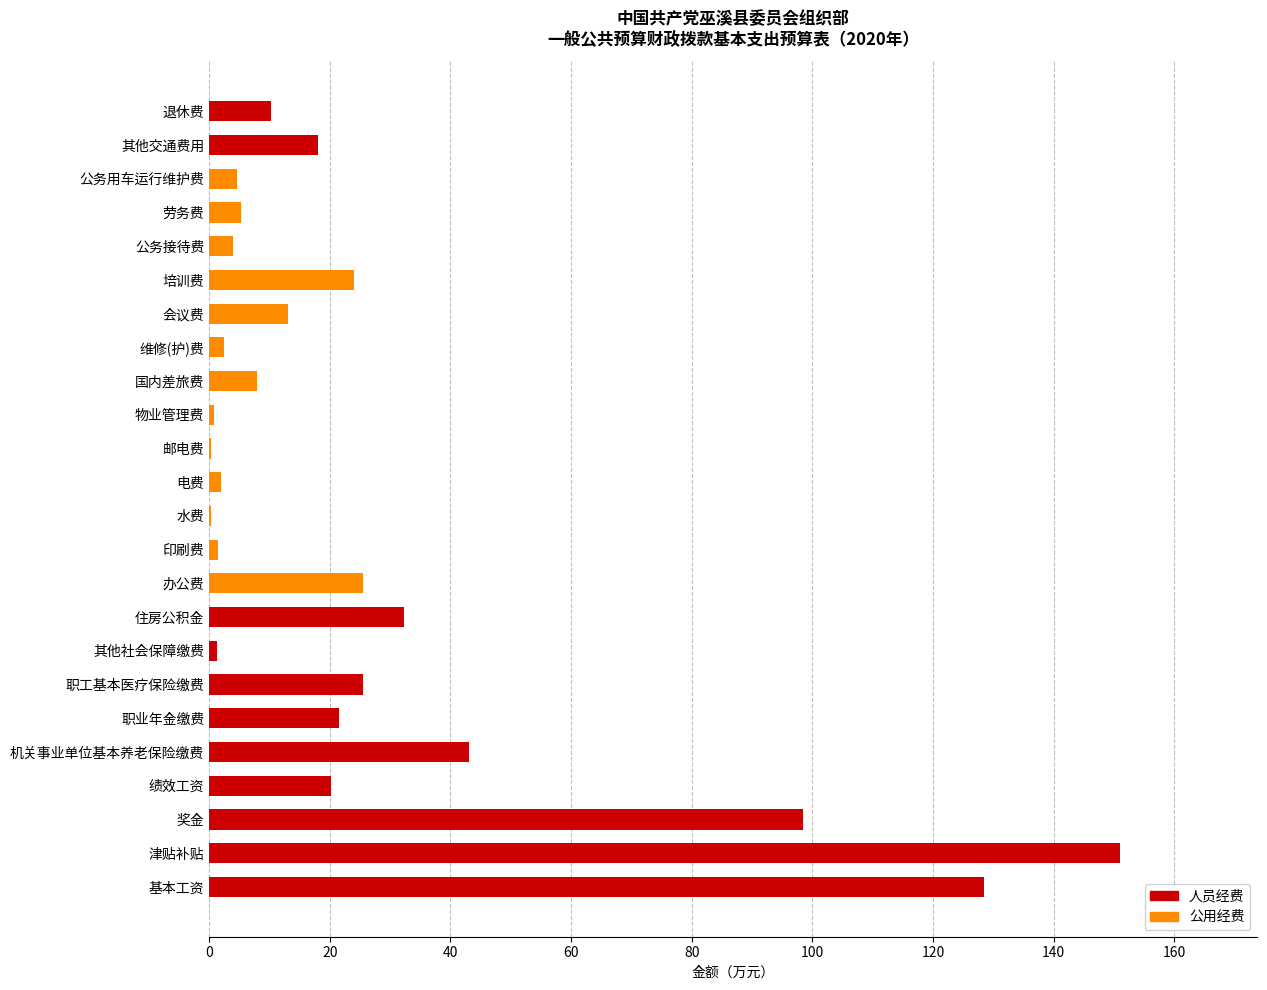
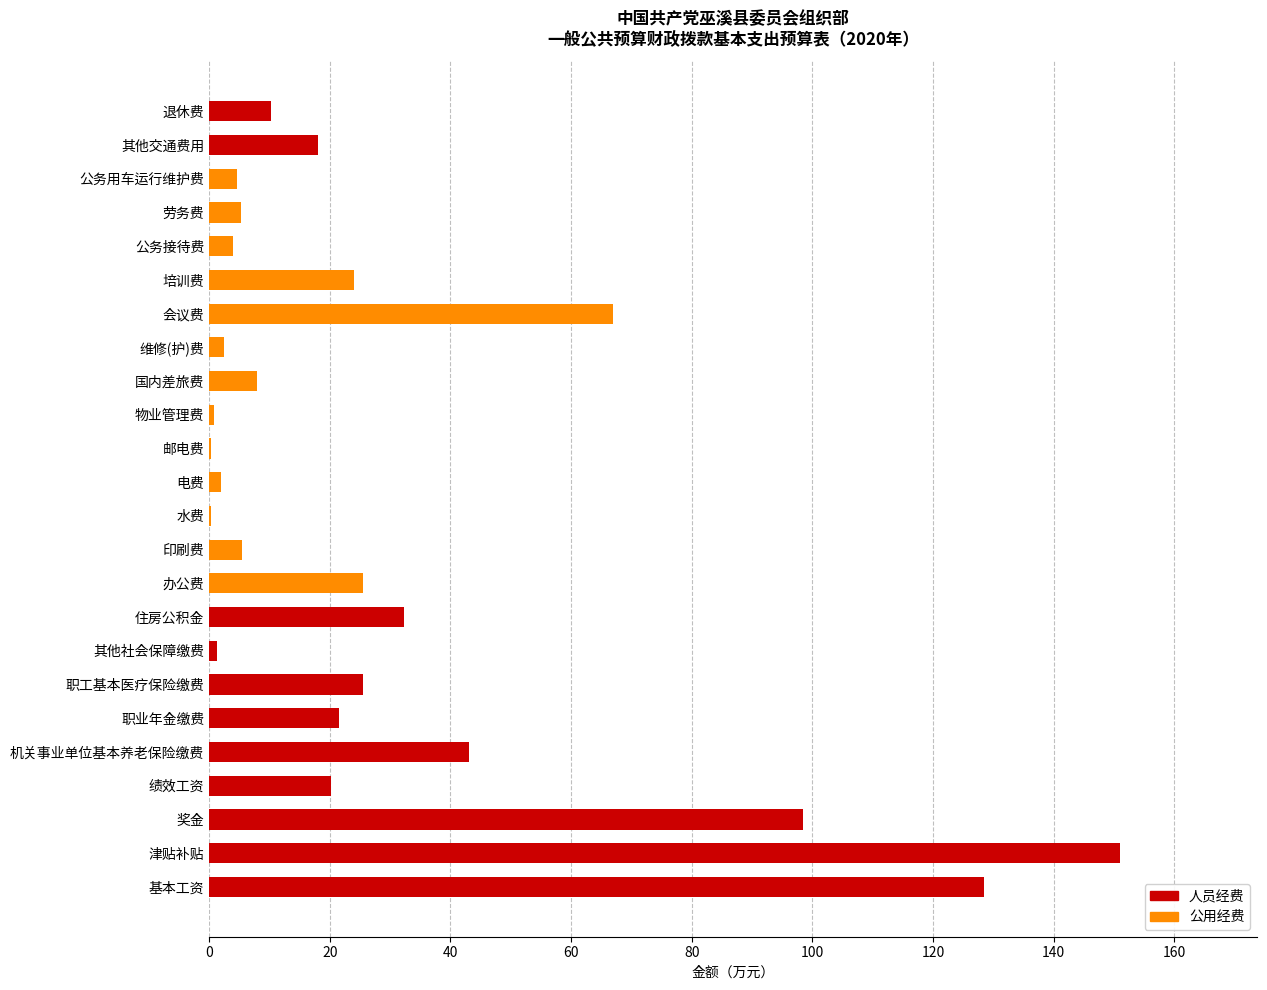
  {
    "人员经费": {
      "退休费": 10,
      "其他交通费用": 18,
      "公务用车运行维护费": 0,
      "劳务费": 0,
      "公务接待费": 0,
      "培训费": 0,
      "会议费": 0,
      "维修(护)费": 0,
      "国内差旅费": 0,
      "物业管理费": 0,
      "邮电费": 0,
      "电费": 0,
      "水费": 0,
      "印刷费": 0,
      "办公费": 0,
      "住房公积金": 32,
      "其他社会保障缴费": 1,
      "职工基本医疗保险缴费": 26,
      "职业年金缴费": 22,
      "机关事业单位基本养老保险缴费": 43,
      "绩效工资": 20,
      "奖金": 98,
      "津贴补贴": 151,
      "基本工资": 129
    },
    "公用经费": {
-     "会议费": 13,
-     "印刷费": 1
+     "会议费": 67,
+     "印刷费": 6
    }
  }
